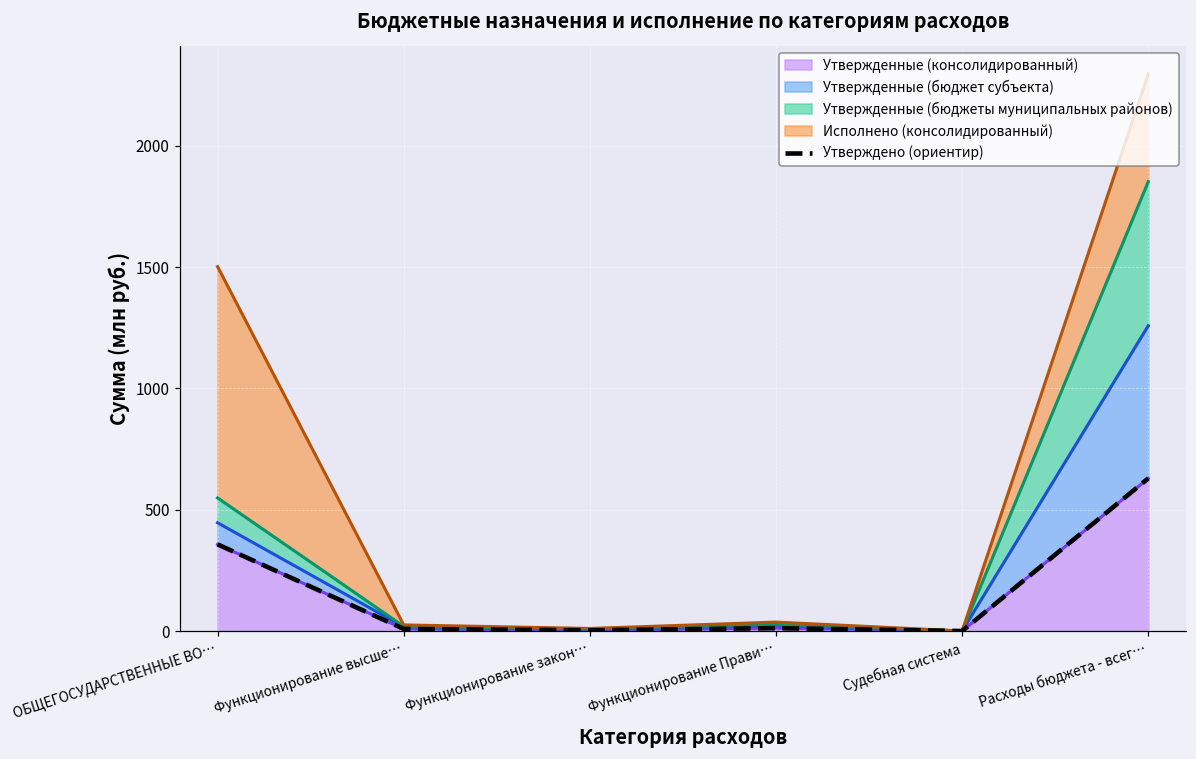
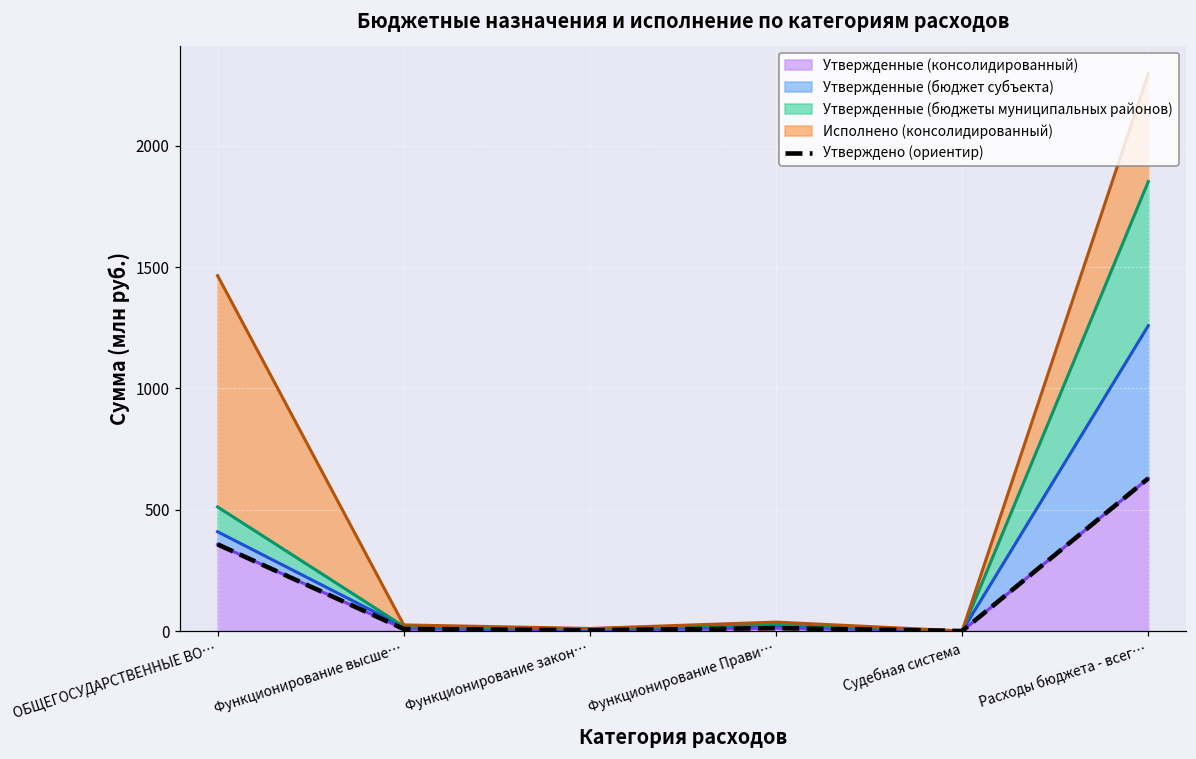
  {
    "Утвержденные (консолидированный)": {
      "ОБЩЕГОСУДАРСТВЕННЫЕ ВО…": 360,
      "Функционирование Прави…": 10,
      "Расходы бюджета - всег…": 630
    },
    "Утвержденные (бюджет субъекта)": {
-     "ОБЩЕГОСУДАРСТВЕННЫЕ ВО…": 90,
+     "ОБЩЕГОСУДАРСТВЕННЫЕ ВО…": 50,
      "Расходы бюджета - всег…": 630
    },
    "Утвержденные (бюджеты муниципальных районов)": {
      "ОБЩЕГОСУДАРСТВЕННЫЕ ВО…": 100,
      "Расходы бюджета - всег…": 590
    },
    "Исполнено (консолидированный)": {
      "ОБЩЕГОСУДАРСТВЕННЫЕ ВО…": 950
    }
  }
